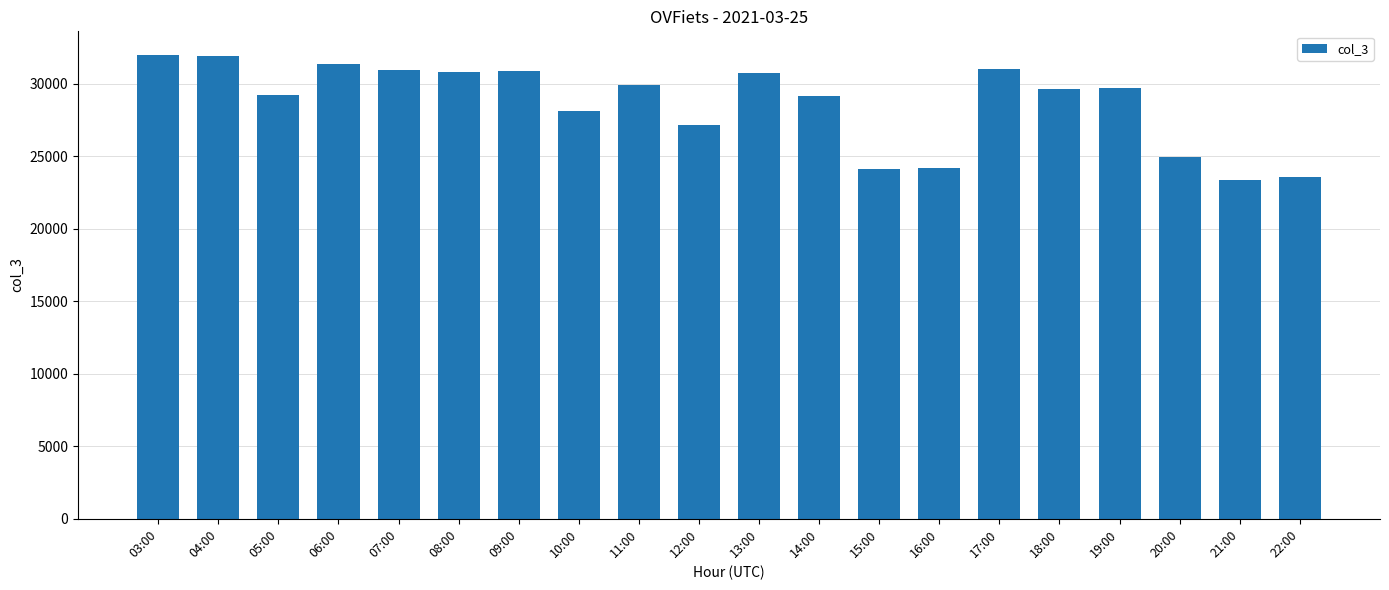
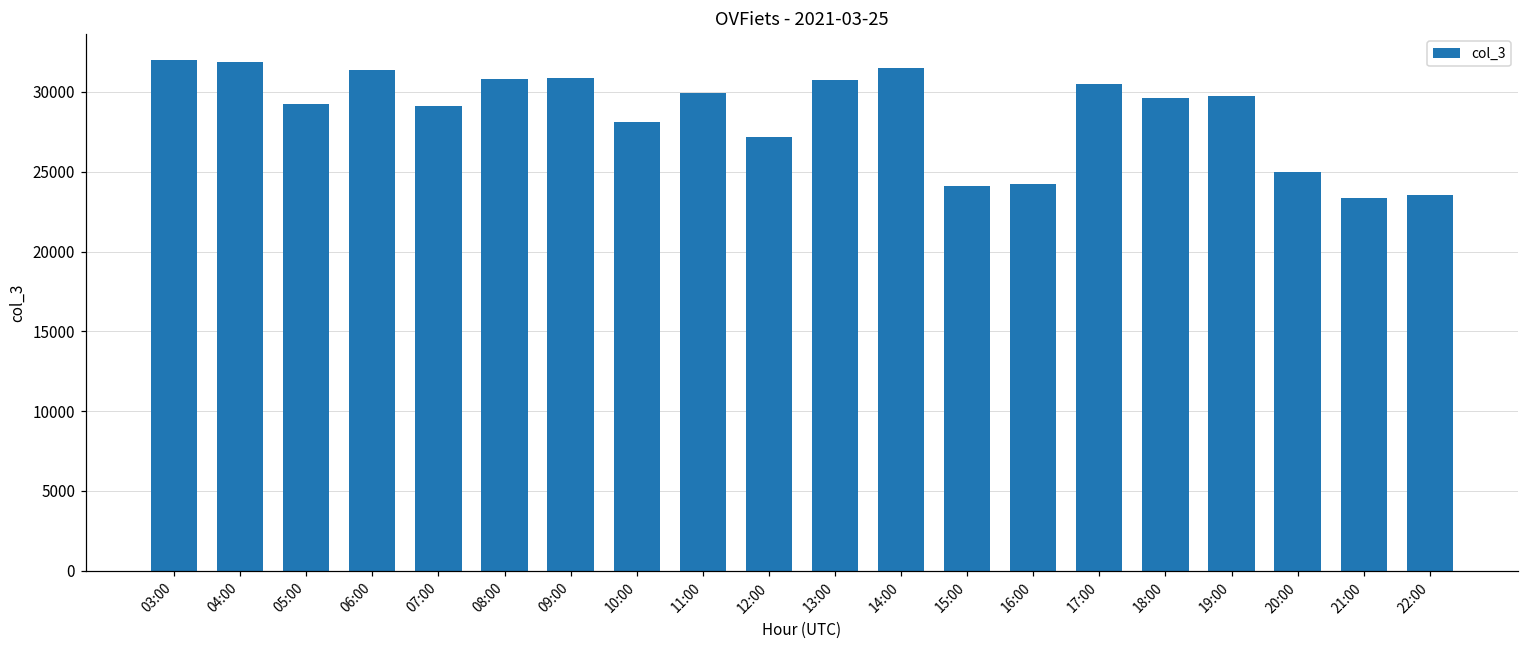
  {
    "03:00": 32000,
    "04:00": 31900,
    "05:00": 29200,
    "06:00": 31400,
-   "07:00": 30900,
+   "07:00": 29100,
    "08:00": 30800,
    "09:00": 30900,
    "10:00": 28100,
    "11:00": 29900,
    "12:00": 27200,
    "13:00": 30800,
-   "14:00": 29100,
+   "14:00": 31500,
    "15:00": 24100,
    "16:00": 24200,
-   "17:00": 31000,
+   "17:00": 30500,
    "18:00": 29600,
    "19:00": 29700,
    "20:00": 25000,
    "21:00": 23300,
    "22:00": 23600
  }
